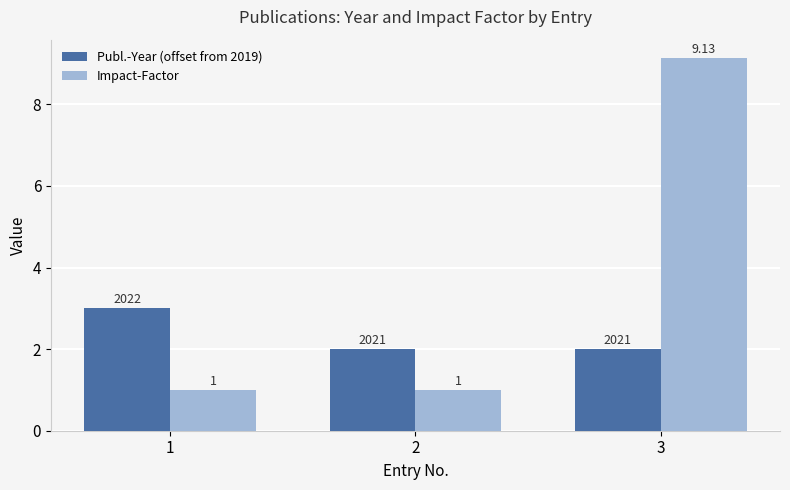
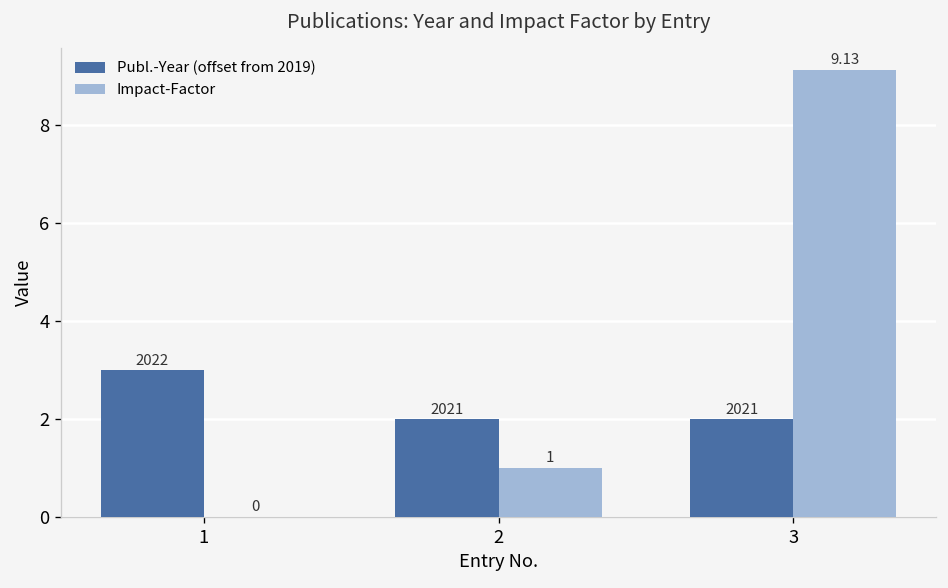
  {
    "Impact-Factor": {
-     "1": 1,
+     "1": 0,
      "2": 1,
      "3": 9.13
    }
  }
